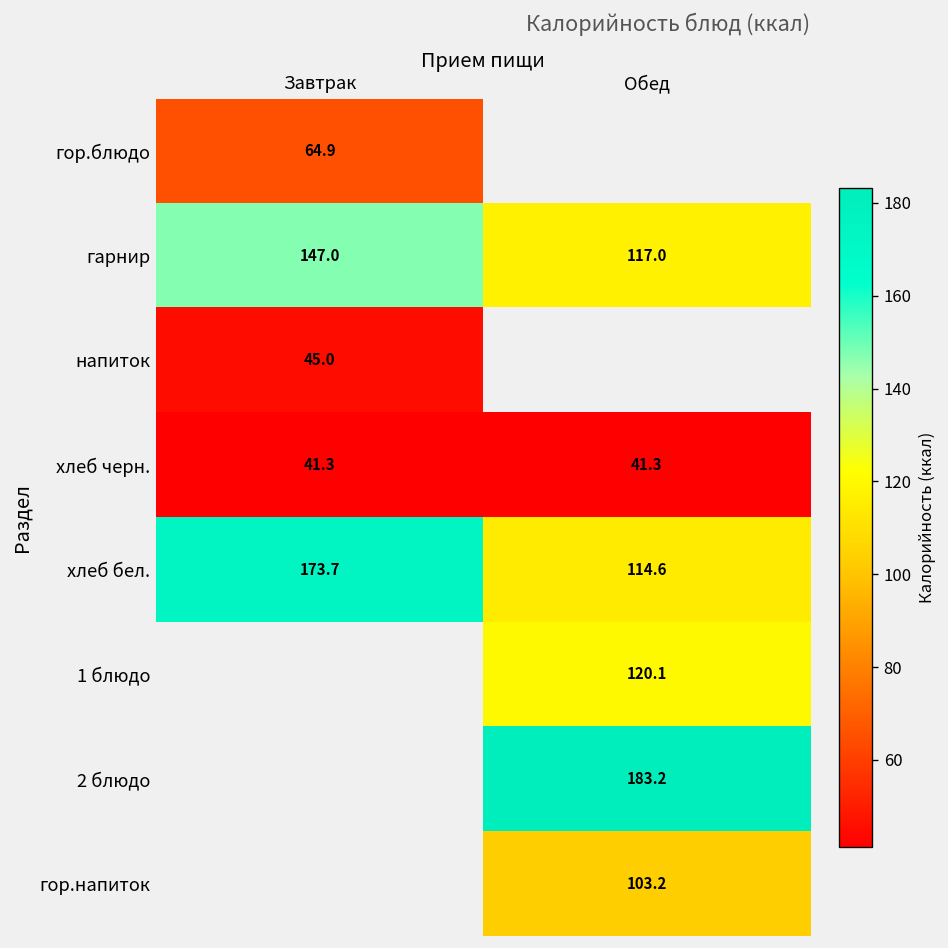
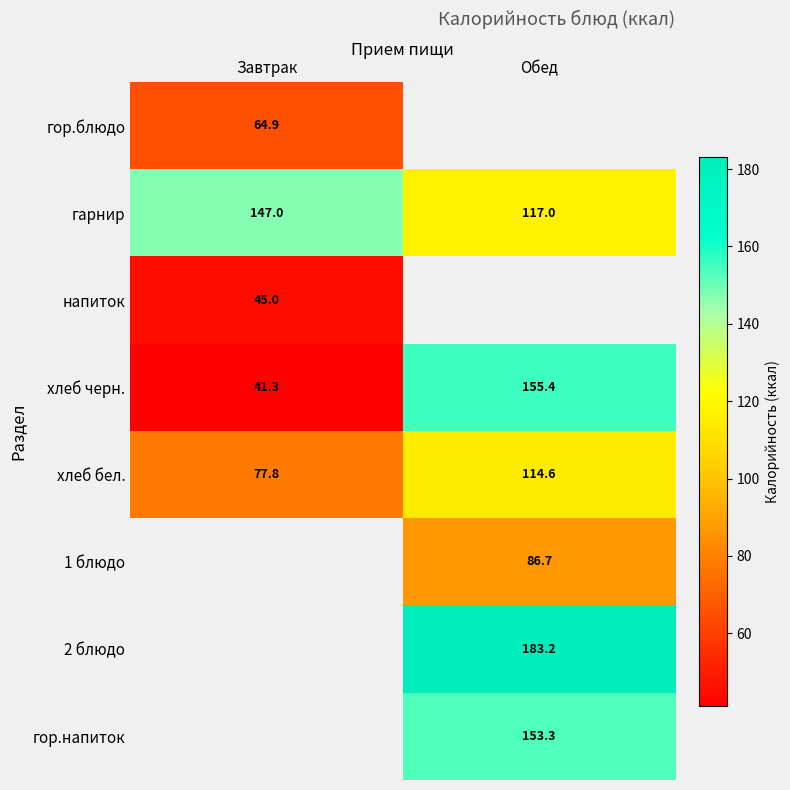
  {
    "гор.блюдо": {
      "Завтрак": 64.9
    },
    "гарнир": {
      "Завтрак": 147.0,
      "Обед": 117.0
    },
    "напиток": {
      "Завтрак": 45.0
    },
    "хлеб черн.": {
      "Завтрак": 41.3,
-     "Обед": 41.3
+     "Обед": 155.4
    },
    "хлеб бел.": {
-     "Завтрак": 173.7,
+     "Завтрак": 77.8,
      "Обед": 114.6
    },
    "1 блюдо": {
-     "Обед": 120.1
+     "Обед": 86.7
    },
    "2 блюдо": {
      "Обед": 183.2
    },
    "гор.напиток": {
-     "Обед": 103.2
+     "Обед": 153.3
    }
  }
